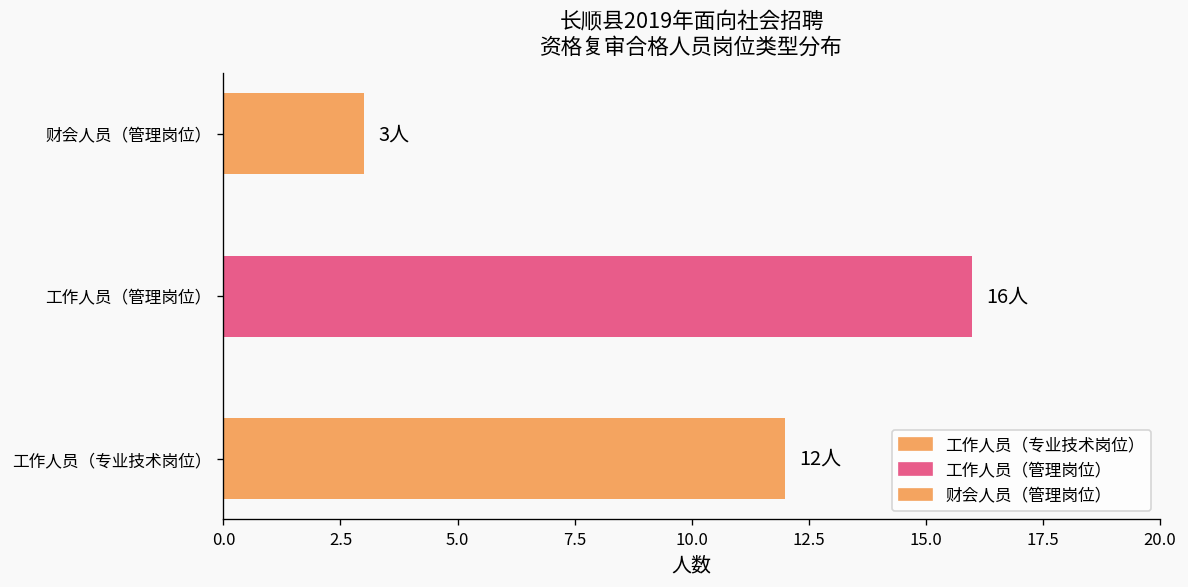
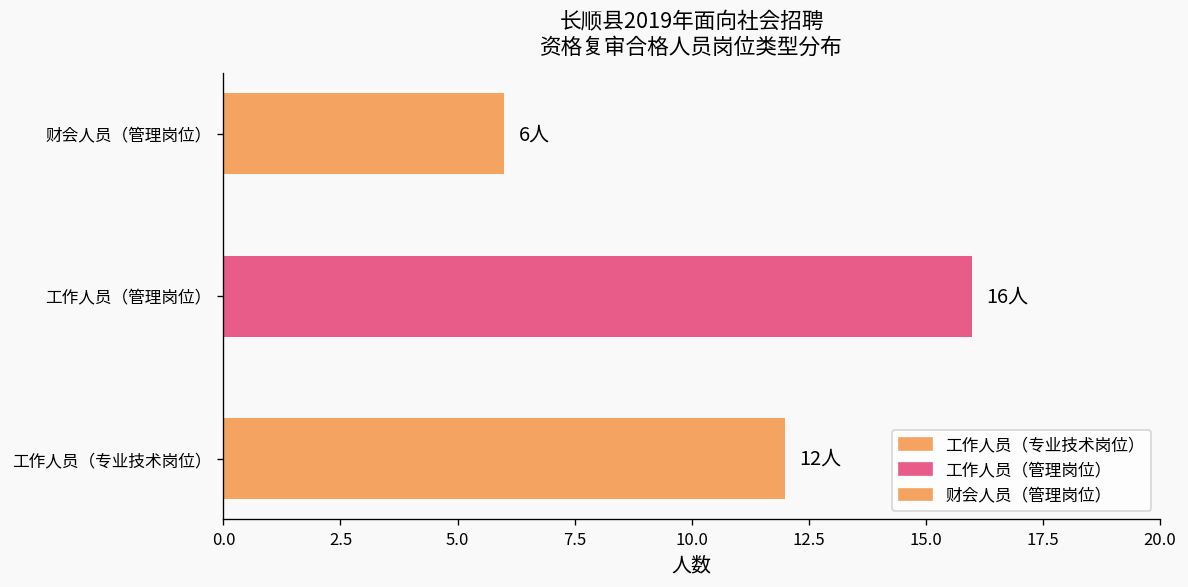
  {
-   "财会人员（管理岗位）": "3人",
+   "财会人员（管理岗位）": "6人",
    "工作人员（管理岗位）": "16人",
    "工作人员（专业技术岗位）": "12人"
  }
